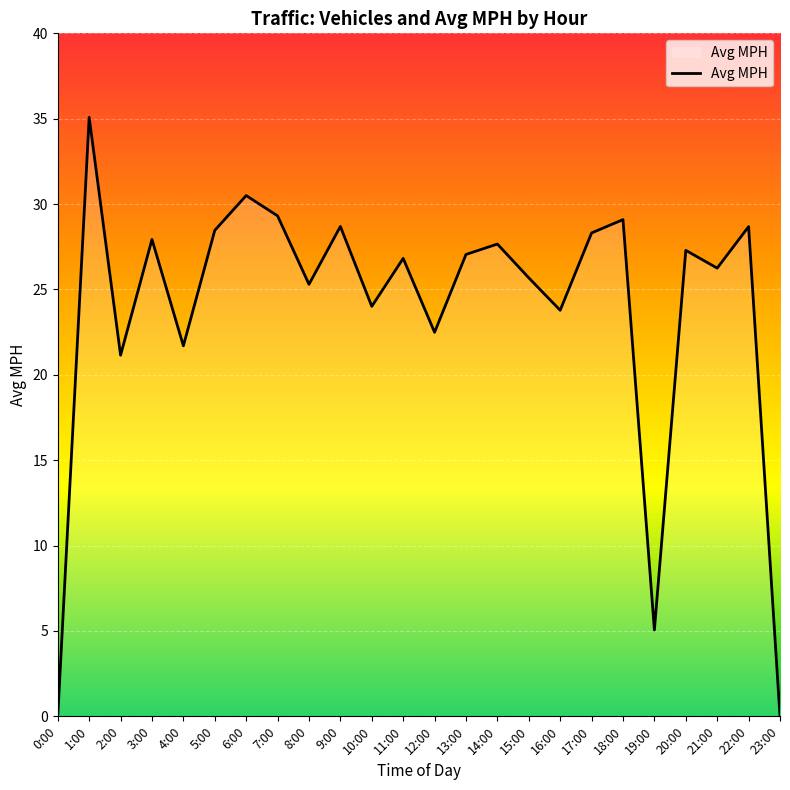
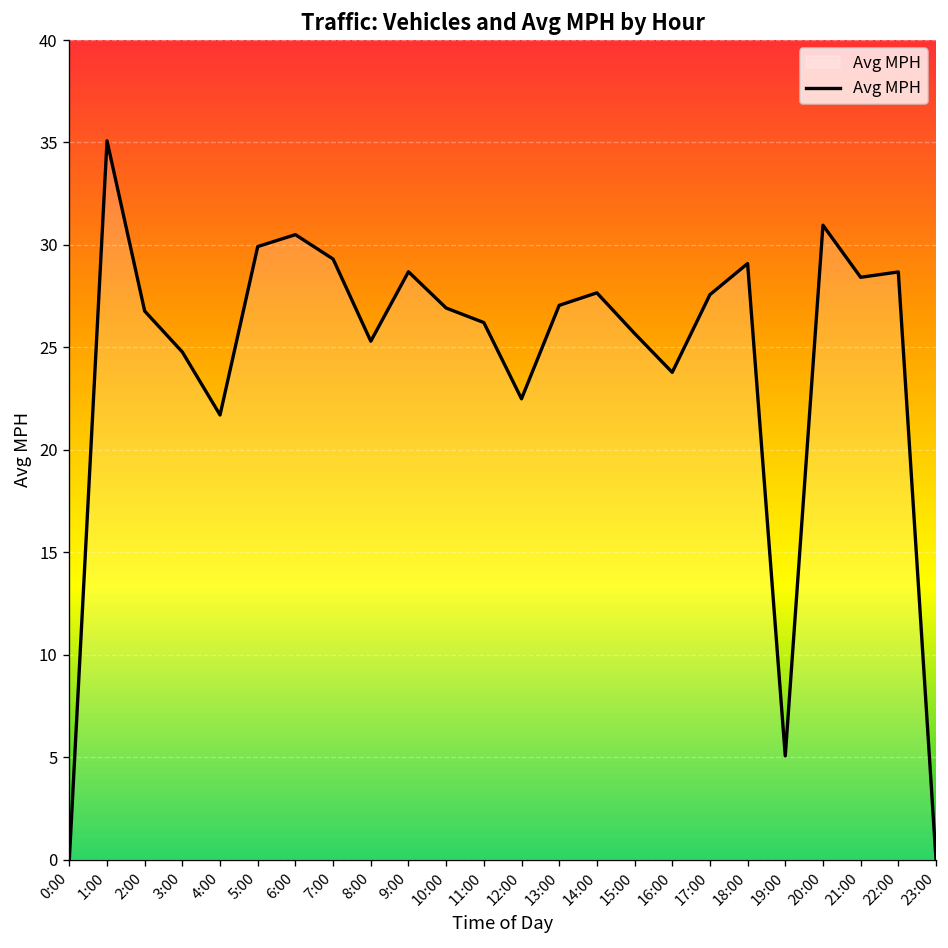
  {
    "0:00": 0.0,
    "1:00": 35.1,
-   "2:00": 21.2,
-   "3:00": 27.9,
+   "2:00": 26.8,
+   "3:00": 24.8,
    "4:00": 21.7,
-   "5:00": 28.5,
+   "5:00": 29.9,
    "6:00": 30.5,
    "7:00": 29.3,
    "8:00": 25.3,
    "9:00": 28.7,
-   "10:00": 24.0,
-   "11:00": 26.8,
+   "10:00": 26.9,
+   "11:00": 26.2,
    "12:00": 22.5,
    "13:00": 27.1,
    "14:00": 27.7,
    "15:00": 25.7,
    "16:00": 23.8,
-   "17:00": 28.3,
+   "17:00": 27.6,
    "18:00": 29.1,
    "19:00": 5.1,
-   "20:00": 27.3,
-   "21:00": 26.3,
+   "20:00": 31.0,
+   "21:00": 28.4,
    "22:00": 28.7,
    "23:00": 0.0
  }
